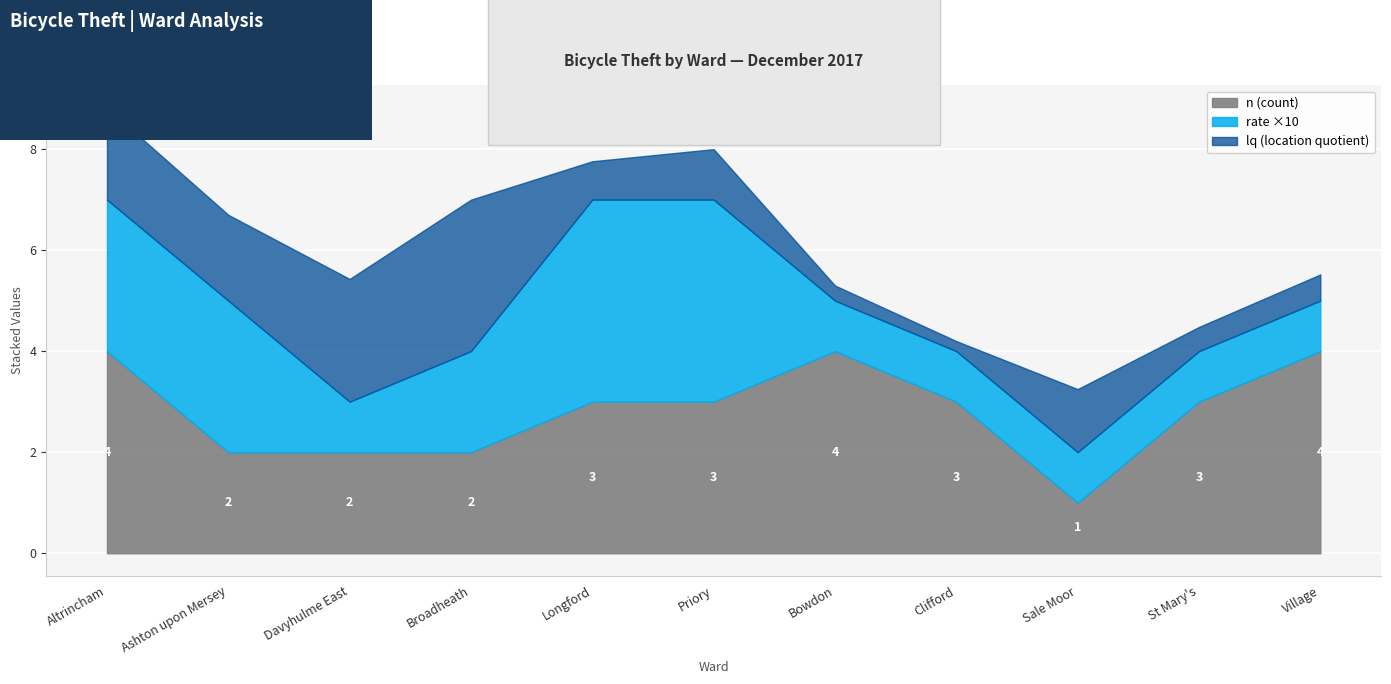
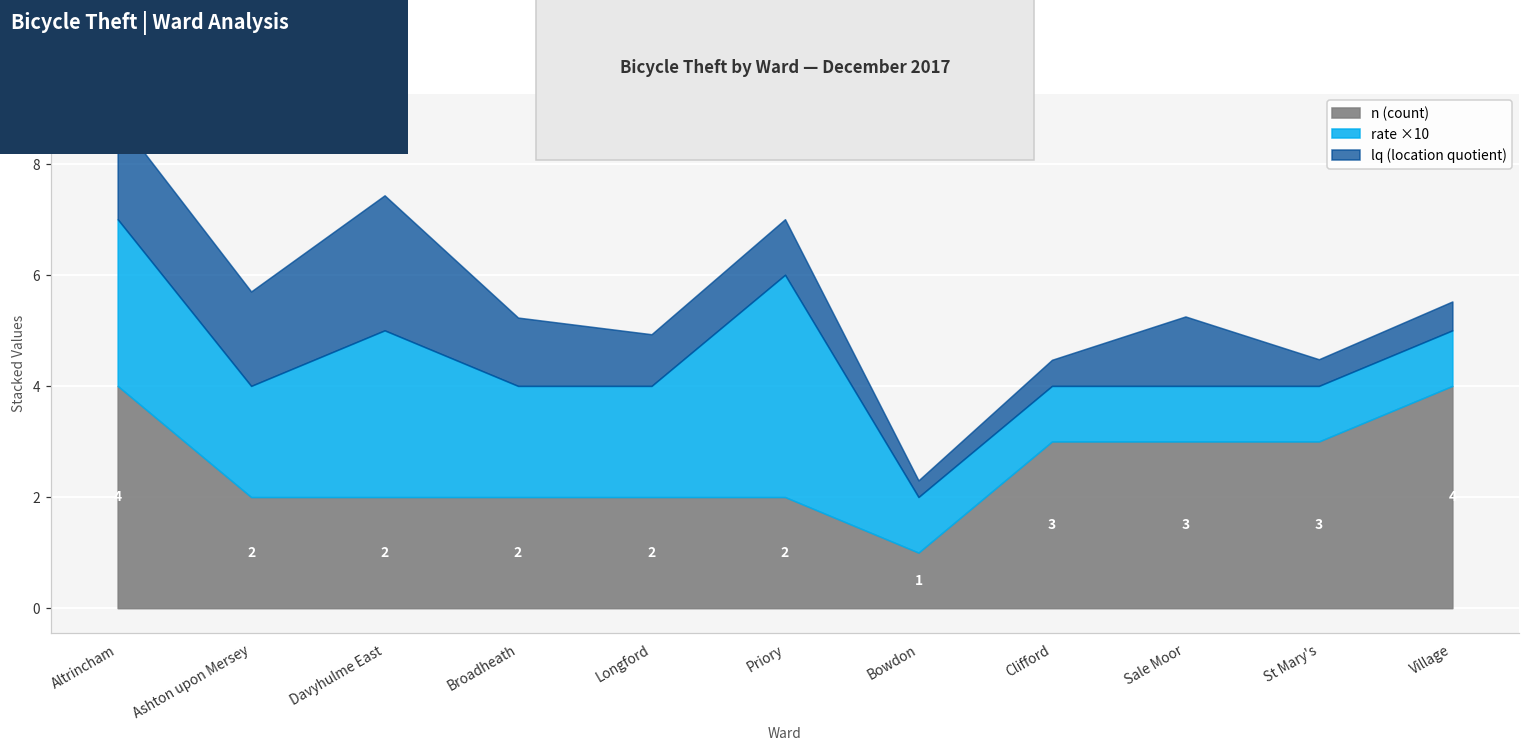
  {
    "n (count)": {
-     "Longford": 3,
-     "Priory": 3,
-     "Bowdon": 4,
-     "Sale Moor": 1
+     "Longford": 2,
+     "Priory": 2,
+     "Bowdon": 1,
+     "Sale Moor": 3
    },
    "rate ×10": {
      "Altrincham": 3.0,
-     "Ashton upon Mersey": 3,
-     "Davyhulme East": 1.0,
+     "Ashton upon Mersey": 2,
+     "Davyhulme East": 3.0,
      "Broadheath": 2.0,
-     "Longford": 4.0,
+     "Longford": 2.0,
      "Priory": 4.0,
      "Bowdon": 1.0,
      "Clifford": 1.0,
      "Sale Moor": 1.0,
      "St Mary's": 1.0,
      "Village": 1.0
    },
    "lq (location quotient)": {
      "Altrincham": 1.8,
      "Ashton upon Mersey": 1.7,
      "Davyhulme East": 2.4,
-     "Broadheath": 3.0,
-     "Longford": 0.8,
+     "Broadheath": 1.2,
+     "Longford": 0.9,
      "Priory": 1.0,
      "Bowdon": 0.3,
-     "Clifford": 0.2,
+     "Clifford": 0.5,
      "Sale Moor": 1.3,
      "St Mary's": 0.5,
      "Village": 0.5
    }
  }
